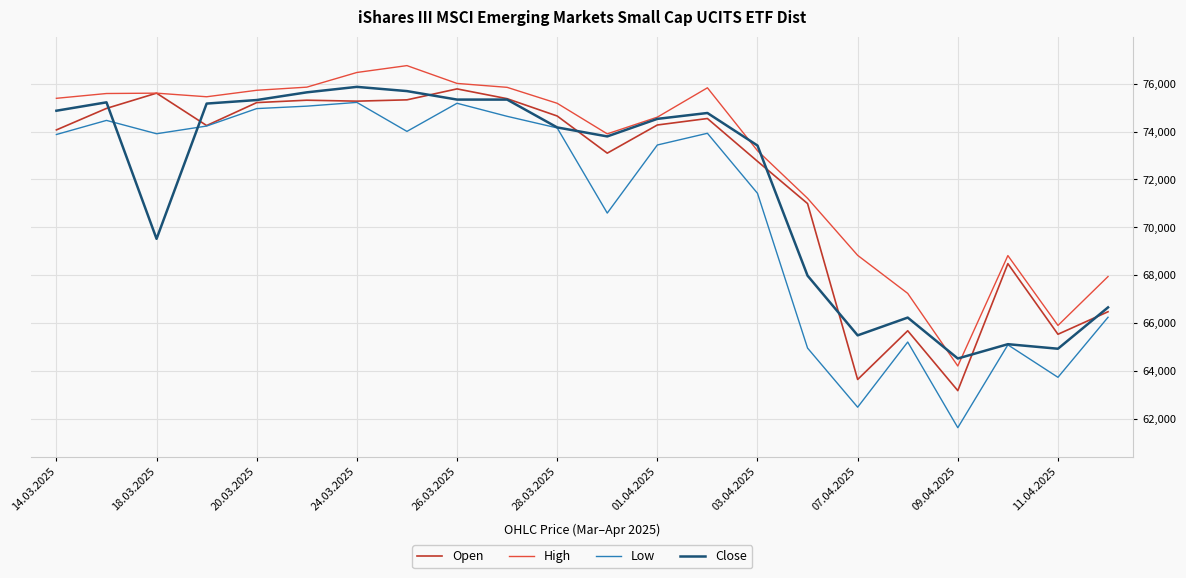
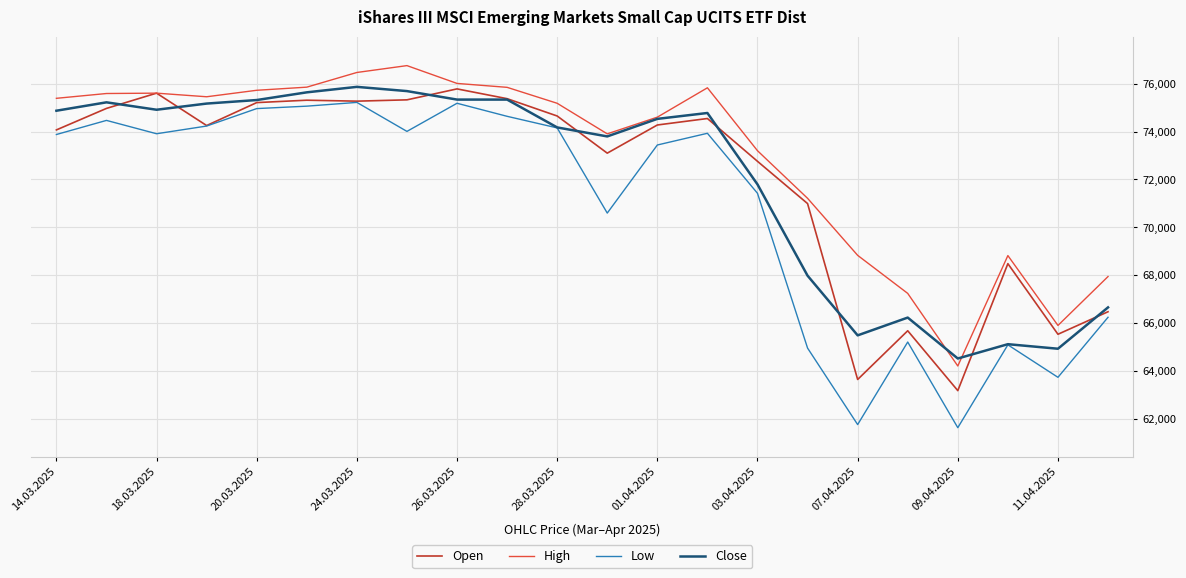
  {
    "Low": {
      "14.03.2025": "73,900",
      "18.03.2025": "73,900",
      "20.03.2025": "75,000",
      "26.03.2025": "75,200",
      "01.04.2025": "73,400",
      "03.04.2025": "71,400",
-     "07.04.2025": "62,500",
+     "07.04.2025": "61,700",
      "09.04.2025": "61,600",
      "11.04.2025": "63,700"
    },
    "Close": {
      "14.03.2025": "74,900",
-     "18.03.2025": "69,500",
+     "18.03.2025": "74,900",
      "24.03.2025": "75,900",
      "26.03.2025": "75,300",
-     "03.04.2025": "73,400",
+     "03.04.2025": "71,800",
      "07.04.2025": "65,500",
      "09.04.2025": "64,500",
      "11.04.2025": "64,900"
    }
  }
